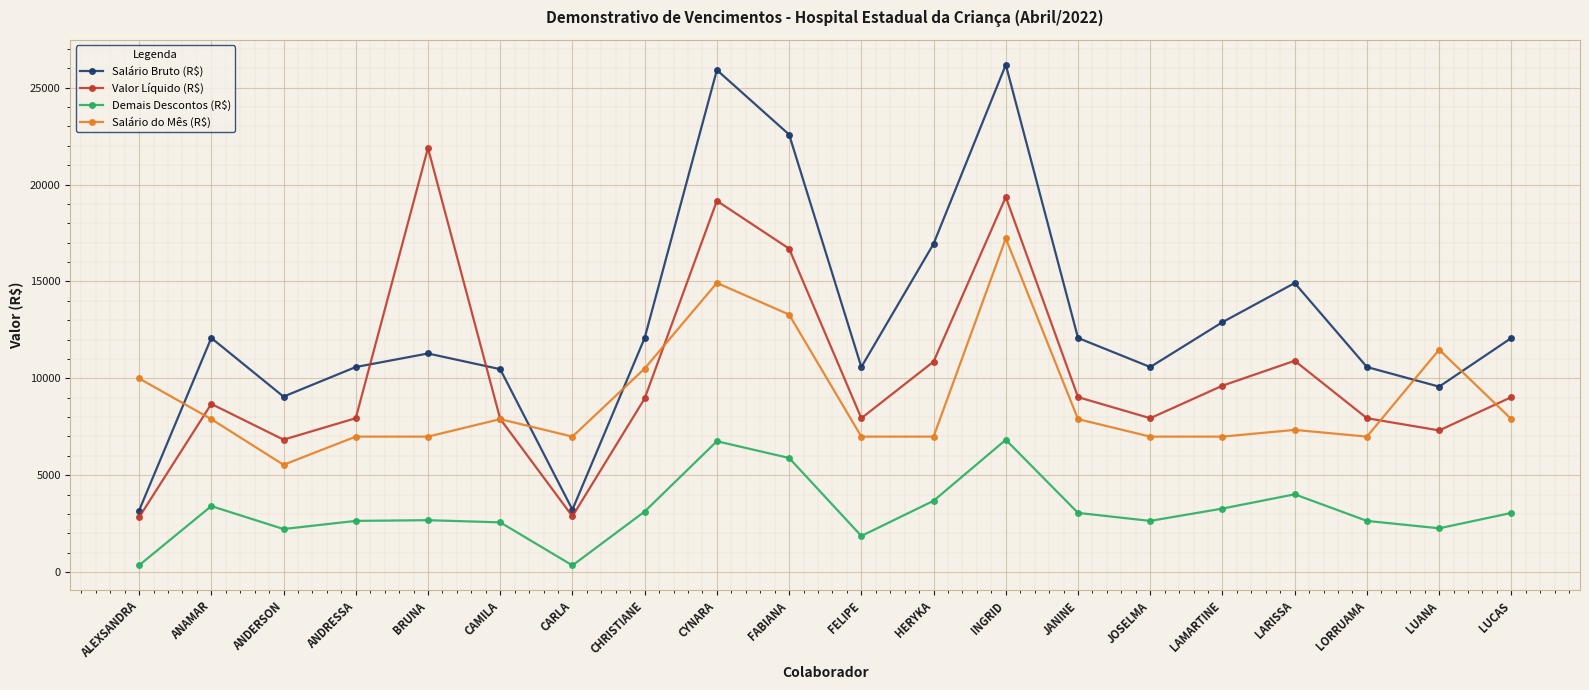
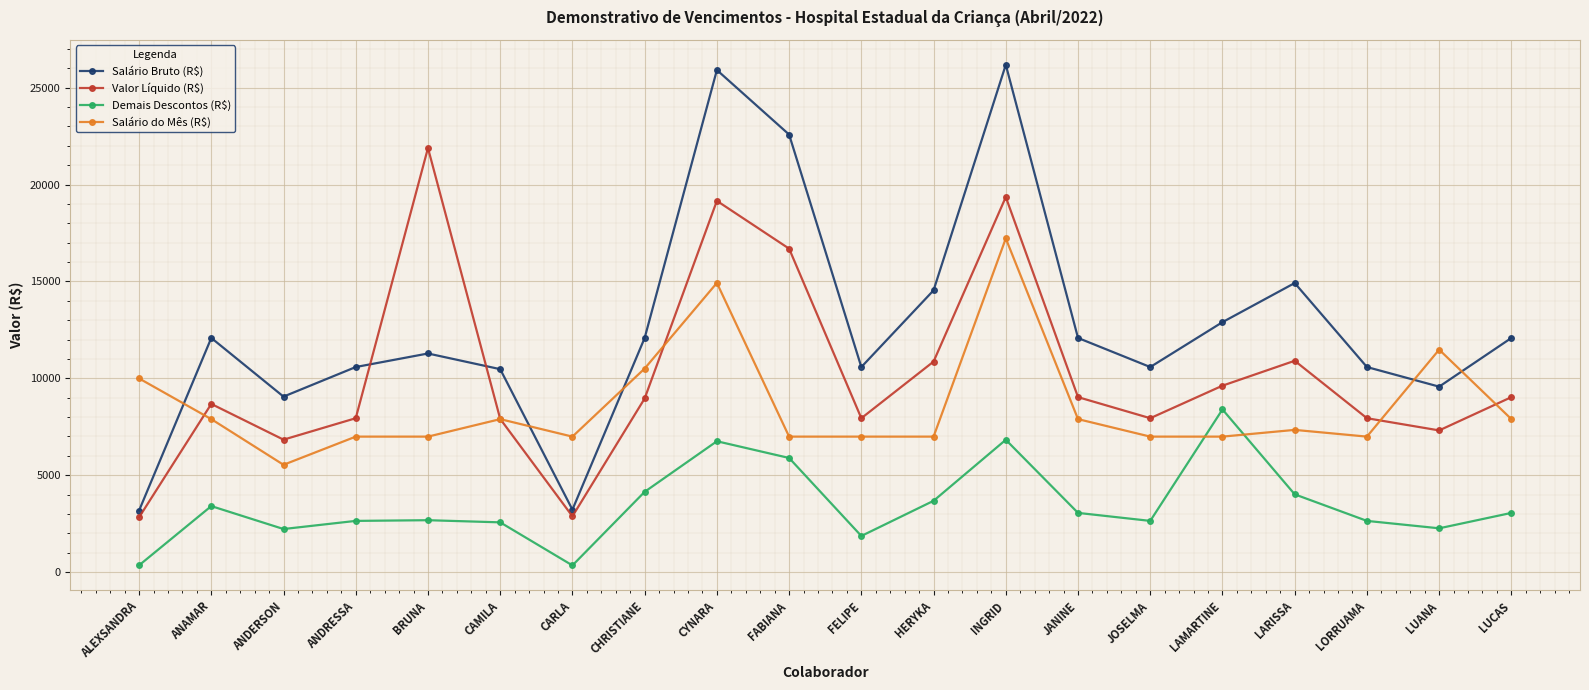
  {
    "Salário Bruto (R$)": {
      "ALEXSANDRA": 3200,
      "ANAMAR": 12100,
      "ANDERSON": 9100,
      "ANDRESSA": 10600,
      "BRUNA": 11300,
      "CAMILA": 10500,
      "CARLA": 3200,
      "CHRISTIANE": 12100,
      "CYNARA": 25900,
      "FABIANA": 22600,
      "FELIPE": 10600,
-     "HERYKA": 16900,
+     "HERYKA": 14500,
      "INGRID": 26200,
      "JANINE": 12100,
      "JOSELMA": 10600,
      "LAMARTINE": 12900,
      "LARISSA": 14900,
      "LORRUAMA": 10600,
      "LUANA": 9600,
      "LUCAS": 12100
    },
    "Valor Líquido (R$)": {
      "ALEXSANDRA": 2800,
      "ANAMAR": 8700,
      "ANDERSON": 6800,
      "ANDRESSA": 7900,
      "BRUNA": 21900,
      "CARLA": 2900,
      "CHRISTIANE": 9000,
      "CYNARA": 19200,
      "FABIANA": 16700,
      "FELIPE": 7900,
      "HERYKA": 10900,
      "INGRID": 19400,
      "JANINE": 9000,
      "JOSELMA": 7900,
      "LAMARTINE": 9600,
      "LARISSA": 10900,
      "LORRUAMA": 7900,
      "LUANA": 7300,
      "LUCAS": 9000
    },
    "Demais Descontos (R$)": {
      "ALEXSANDRA": 300,
      "ANAMAR": 3400,
      "ANDERSON": 2200,
      "ANDRESSA": 2600,
      "BRUNA": 2700,
      "CAMILA": 2600,
      "CARLA": 300,
-     "CHRISTIANE": 3100,
+     "CHRISTIANE": 4100,
      "CYNARA": 6800,
      "FABIANA": 5900,
      "FELIPE": 1900,
      "HERYKA": 3700,
      "INGRID": 6800,
      "JANINE": 3100,
      "JOSELMA": 2600,
-     "LAMARTINE": 3300,
+     "LAMARTINE": 8400,
      "LARISSA": 4000,
      "LORRUAMA": 2600,
      "LUANA": 2300,
      "LUCAS": 3100
    },
    "Salário do Mês (R$)": {
      "ALEXSANDRA": 10000,
      "ANAMAR": 7900,
      "ANDERSON": 5500,
      "ANDRESSA": 7000,
      "BRUNA": 7000,
      "CARLA": 7000,
      "CHRISTIANE": 10500,
      "CYNARA": 14900,
-     "FABIANA": 13300,
+     "FABIANA": 7000,
      "FELIPE": 7000,
      "HERYKA": 7000,
      "INGRID": 17200,
      "JANINE": 7900,
      "JOSELMA": 7000,
      "LAMARTINE": 7000,
      "LARISSA": 7300,
      "LORRUAMA": 7000,
      "LUANA": 11500,
      "LUCAS": 7900
    }
  }
